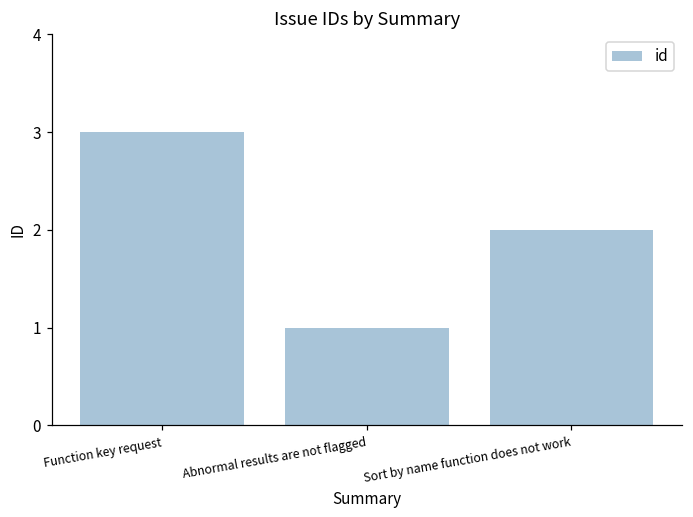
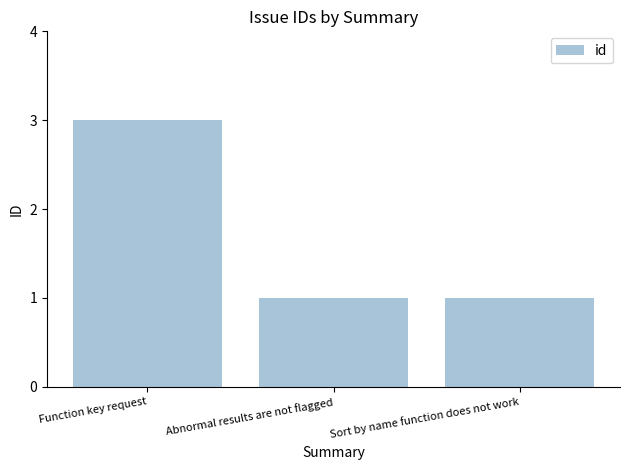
  {
    "Function key request": 3,
    "Abnormal results are not flagged": 1,
-   "Sort by name function does not work": 2
+   "Sort by name function does not work": 1
  }
